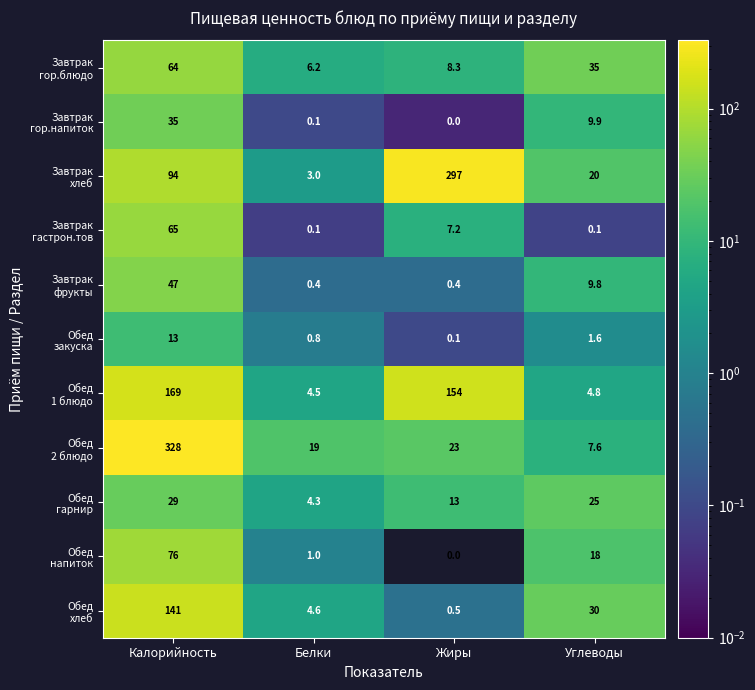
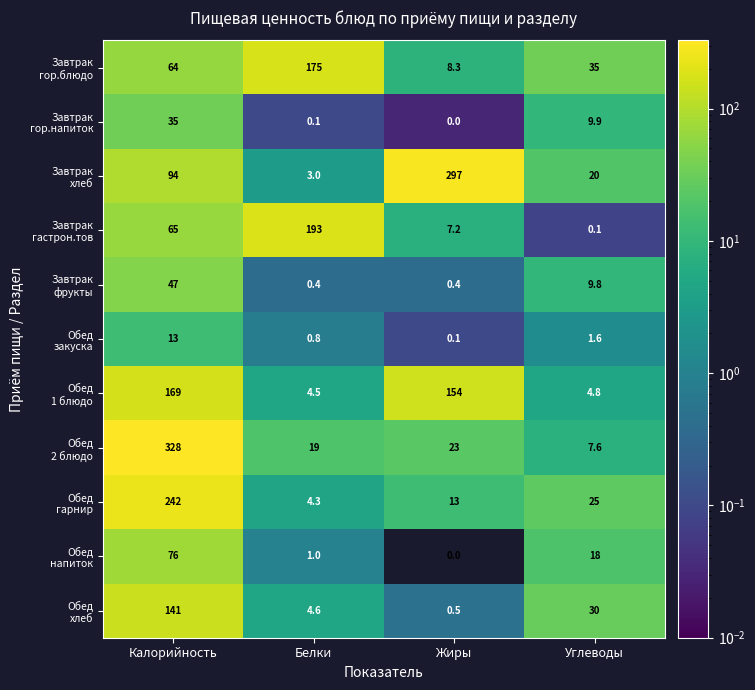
  {
    "Завтрак гор.блюдо": {
      "Калорийность": 64,
-     "Белки": 6.2,
+     "Белки": 175,
      "Жиры": 8.3,
      "Углеводы": 35
    },
    "Завтрак гор.напиток": {
      "Калорийность": 35,
      "Белки": 0.1,
      "Жиры": 0.0,
      "Углеводы": 9.9
    },
    "Завтрак хлеб": {
      "Калорийность": 94,
      "Белки": 3.0,
      "Жиры": 297,
      "Углеводы": 20
    },
    "Завтрак гастрон.тов": {
      "Калорийность": 65,
-     "Белки": 0.1,
+     "Белки": 193,
      "Жиры": 7.2,
      "Углеводы": 0.1
    },
    "Завтрак фрукты": {
      "Калорийность": 47,
      "Белки": 0.4,
      "Жиры": 0.4,
      "Углеводы": 9.8
    },
    "Обед закуска": {
      "Калорийность": 13,
      "Белки": 0.8,
      "Жиры": 0.1,
      "Углеводы": 1.6
    },
    "Обед 1 блюдо": {
      "Калорийность": 169,
      "Белки": 4.5,
      "Жиры": 154,
      "Углеводы": 4.8
    },
    "Обед 2 блюдо": {
      "Калорийность": 328,
      "Белки": 19,
      "Жиры": 23,
      "Углеводы": 7.6
    },
    "Обед гарнир": {
-     "Калорийность": 29,
+     "Калорийность": 242,
      "Белки": 4.3,
      "Жиры": 13,
      "Углеводы": 25
    },
    "Обед напиток": {
      "Калорийность": 76,
      "Белки": 1.0,
      "Углеводы": 18
    },
    "Обед хлеб": {
      "Калорийность": 141,
      "Белки": 4.6,
      "Жиры": 0.5,
      "Углеводы": 30
    }
  }
